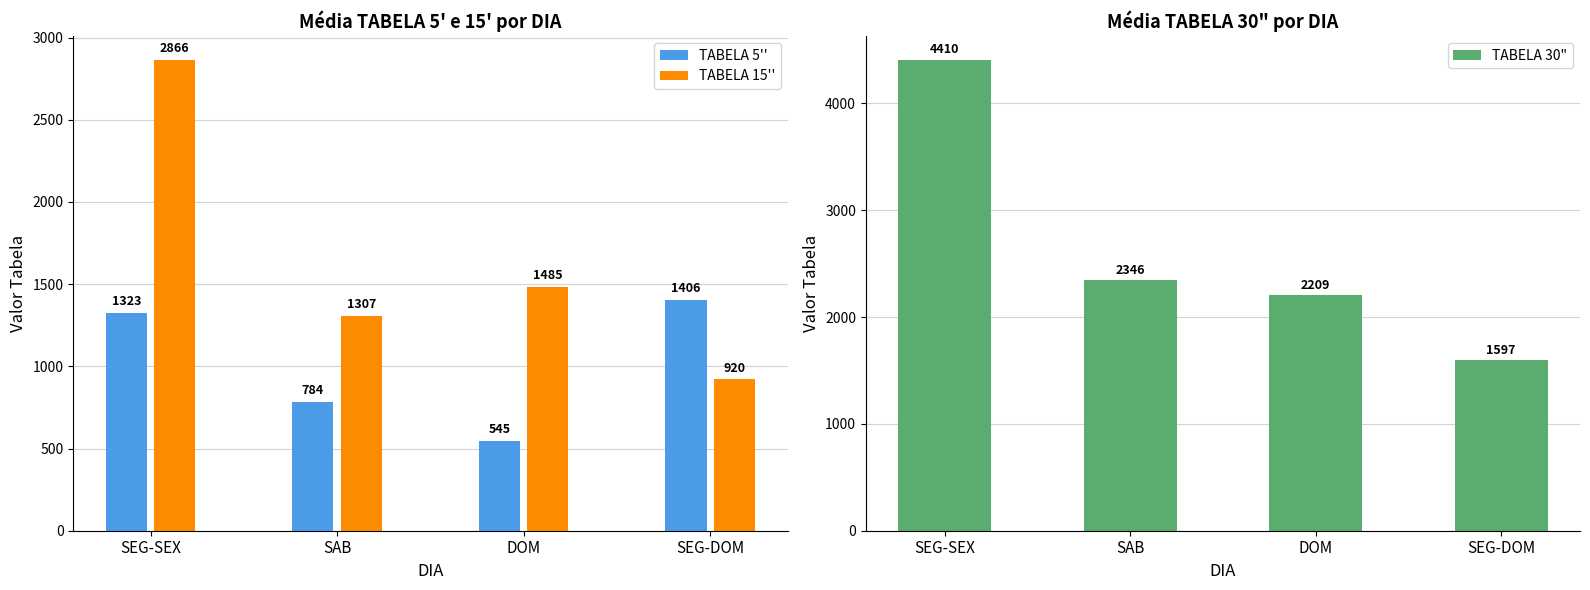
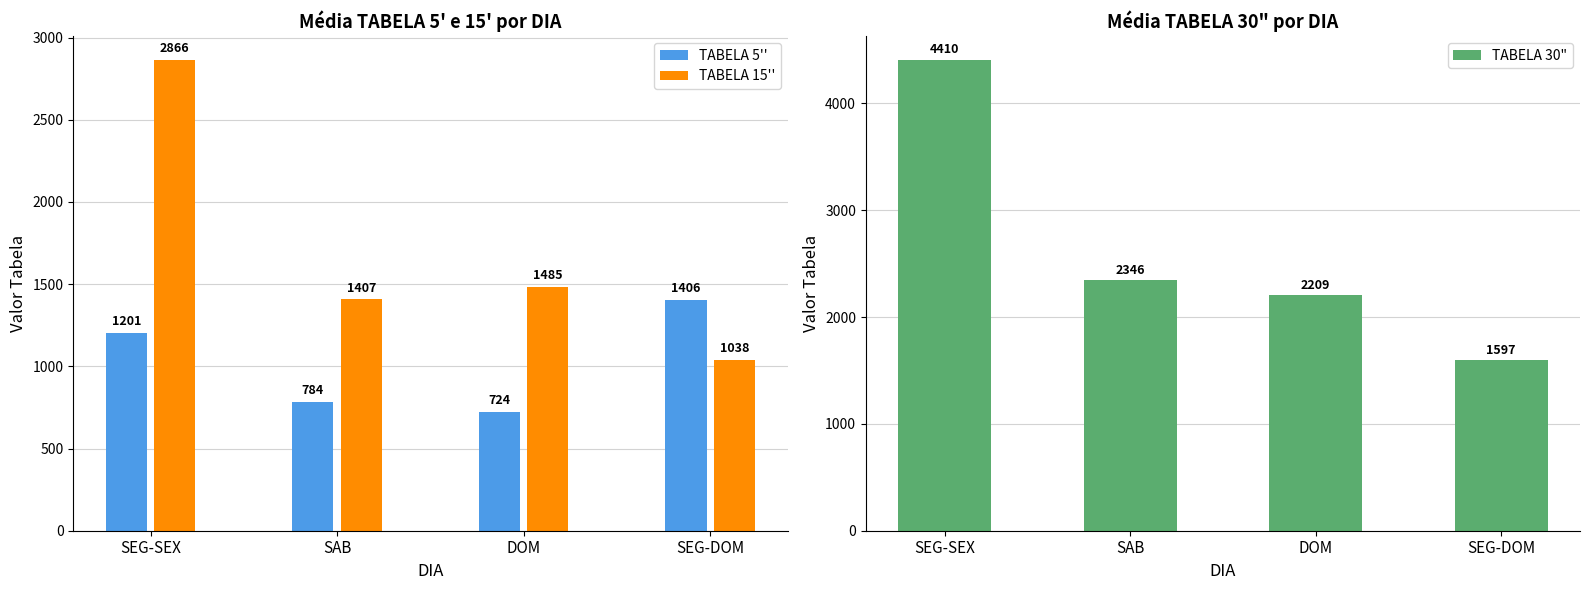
  {
    "Média TABELA 5' e 15' por DIA": {
      "TABELA 5''": {
-       "SEG-SEX": 1323,
+       "SEG-SEX": 1201,
        "SAB": 784,
-       "DOM": 545,
+       "DOM": 724,
        "SEG-DOM": 1406
      },
      "TABELA 15''": {
        "SEG-SEX": 2866,
-       "SAB": 1307,
+       "SAB": 1407,
        "DOM": 1485,
-       "SEG-DOM": 920
+       "SEG-DOM": 1038
      }
    },
    "Média TABELA 30\" por DIA": {
      "SEG-SEX": 4410,
      "SAB": 2346,
      "DOM": 2209,
      "SEG-DOM": 1597
    }
  }
